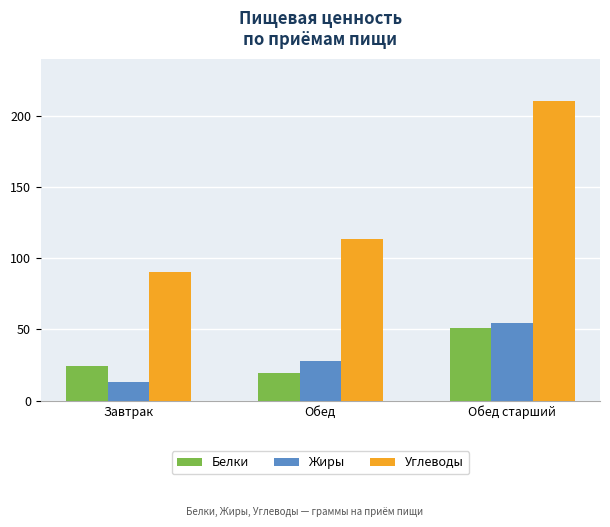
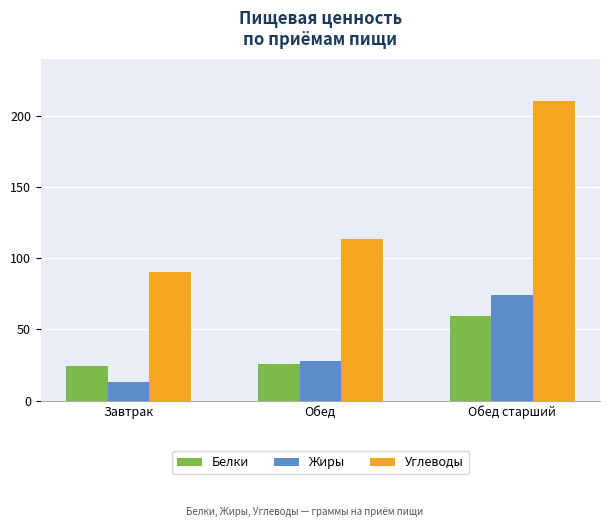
  {
    "Белки": {
      "Завтрак": 24,
-     "Обед": 19,
-     "Обед старший": 51
+     "Обед": 26,
+     "Обед старший": 60
    },
    "Жиры": {
      "Завтрак": 13,
      "Обед": 28,
-     "Обед старший": 55
+     "Обед старший": 74
    },
    "Углеводы": {
      "Завтрак": 90,
      "Обед": 113,
      "Обед старший": 210
    }
  }
